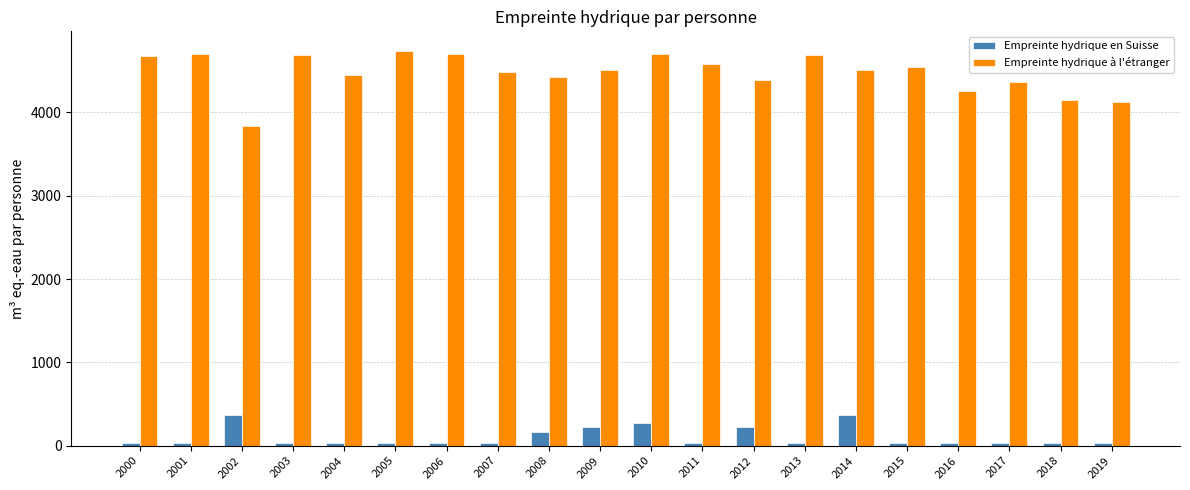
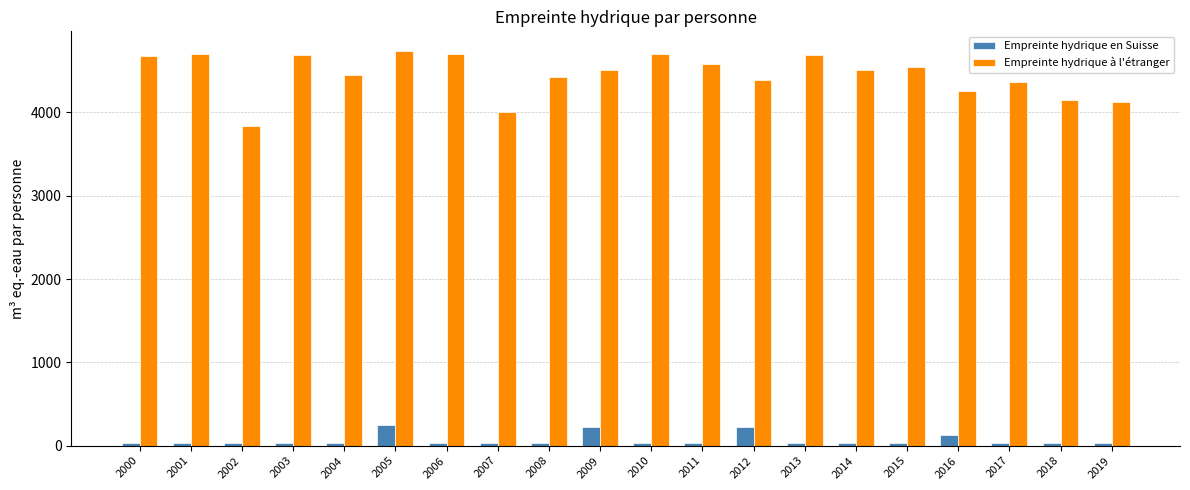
  {
    "Empreinte hydrique en Suisse": {
      "2000": 0,
      "2001": 0,
-     "2002": 400,
+     "2002": 0,
      "2003": 0,
      "2004": 0,
-     "2005": 0,
+     "2005": 300,
      "2006": 0,
      "2007": 0,
-     "2008": 200,
+     "2008": 0,
      "2009": 200,
-     "2010": 300,
+     "2010": 0,
      "2011": 0,
      "2012": 200,
      "2013": 0,
-     "2014": 400,
-     "2016": 0
+     "2014": 0,
+     "2016": 100
    },
    "Empreinte hydrique à l'étranger": {
      "2000": 4700,
      "2001": 4700,
      "2002": 3800,
      "2003": 4700,
      "2004": 4400,
      "2005": 4700,
      "2006": 4700,
-     "2007": 4500,
+     "2007": 4000,
      "2008": 4400,
      "2009": 4500,
      "2010": 4700,
      "2011": 4600,
      "2012": 4400,
      "2013": 4700,
      "2014": 4500,
      "2015": 4500,
      "2016": 4300,
      "2017": 4400,
      "2018": 4200,
      "2019": 4100
    }
  }
